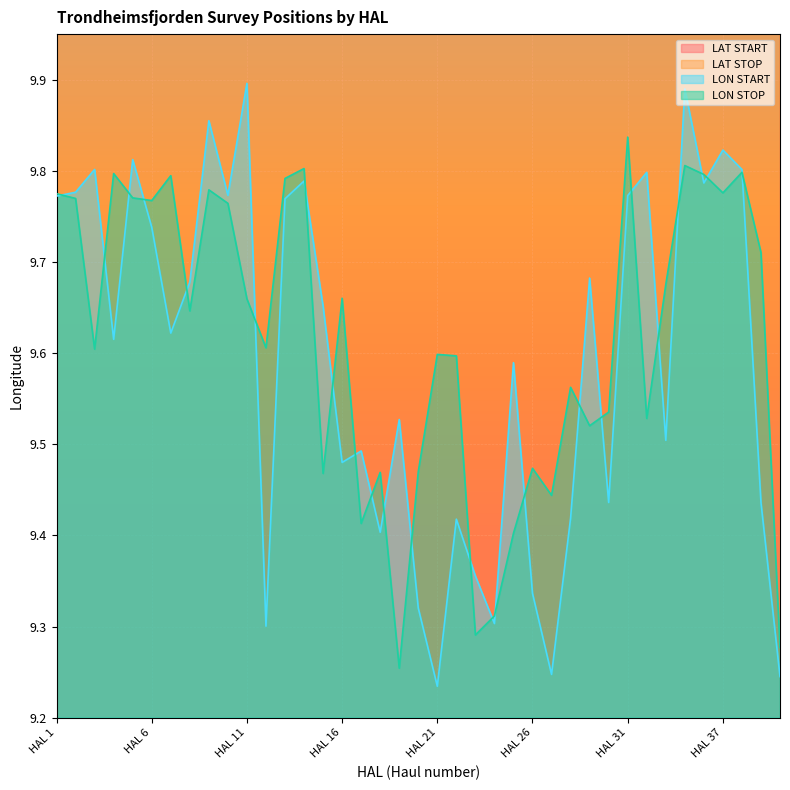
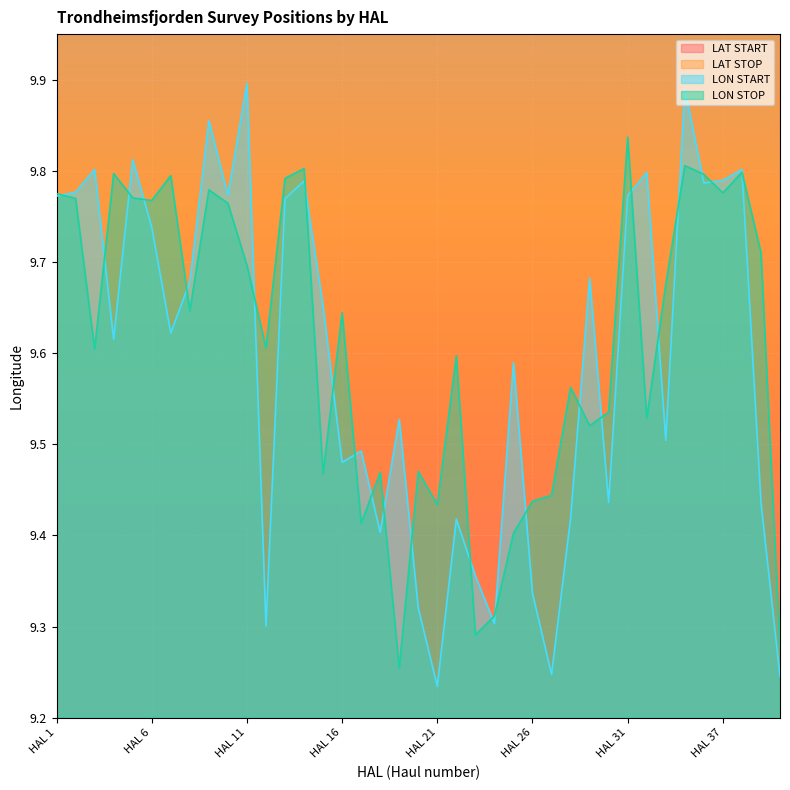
  {
    "LON START": {
      "HAL 6": 9.74,
      "HAL 11": 9.90,
      "HAL 16": 9.48,
      "HAL 21": 9.23,
      "HAL 26": 9.34,
      "HAL 31": 9.77,
-     "HAL 37": 9.82
+     "HAL 37": 9.79
    },
    "LON STOP": {
      "HAL 6": 9.77,
-     "HAL 11": 9.66,
-     "HAL 16": 9.66,
-     "HAL 21": 9.60,
-     "HAL 26": 9.47,
+     "HAL 11": 9.70,
+     "HAL 16": 9.64,
+     "HAL 21": 9.43,
+     "HAL 26": 9.44,
      "HAL 31": 9.84,
      "HAL 37": 9.78
    }
  }
